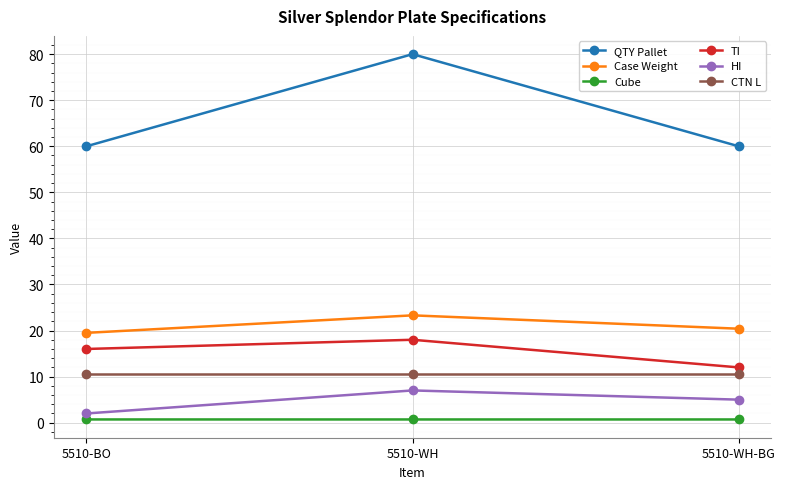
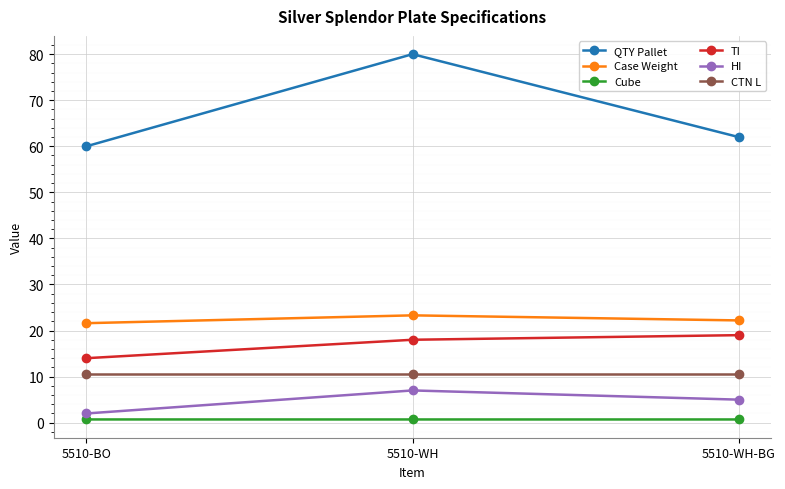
  {
    "QTY Pallet": {
      "5510-BO": 60,
      "5510-WH": 80,
-     "5510-WH-BG": 60
+     "5510-WH-BG": 62
    },
    "Case Weight": {
-     "5510-BO": 20,
+     "5510-BO": 22,
      "5510-WH": 23,
-     "5510-WH-BG": 20
+     "5510-WH-BG": 22
    },
    "Cube": {
      "5510-BO": 1,
      "5510-WH": 1,
      "5510-WH-BG": 1
    },
    "TI": {
-     "5510-BO": 16,
+     "5510-BO": 14,
      "5510-WH": 18,
-     "5510-WH-BG": 12
+     "5510-WH-BG": 19
    },
    "HI": {
      "5510-BO": 2,
      "5510-WH": 7,
      "5510-WH-BG": 5
    },
    "CTN L": {
      "5510-BO": 11,
      "5510-WH": 11,
      "5510-WH-BG": 11
    }
  }
